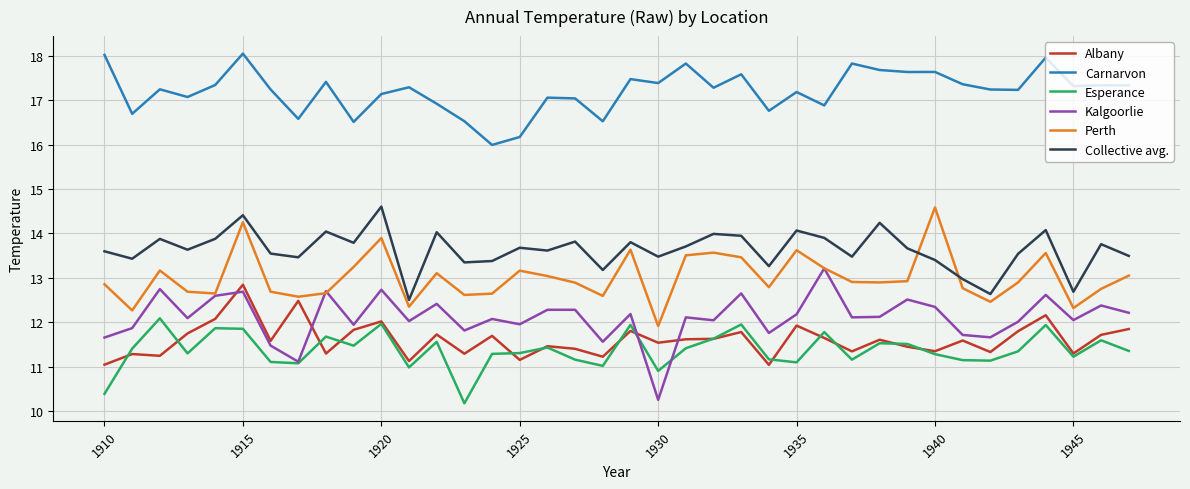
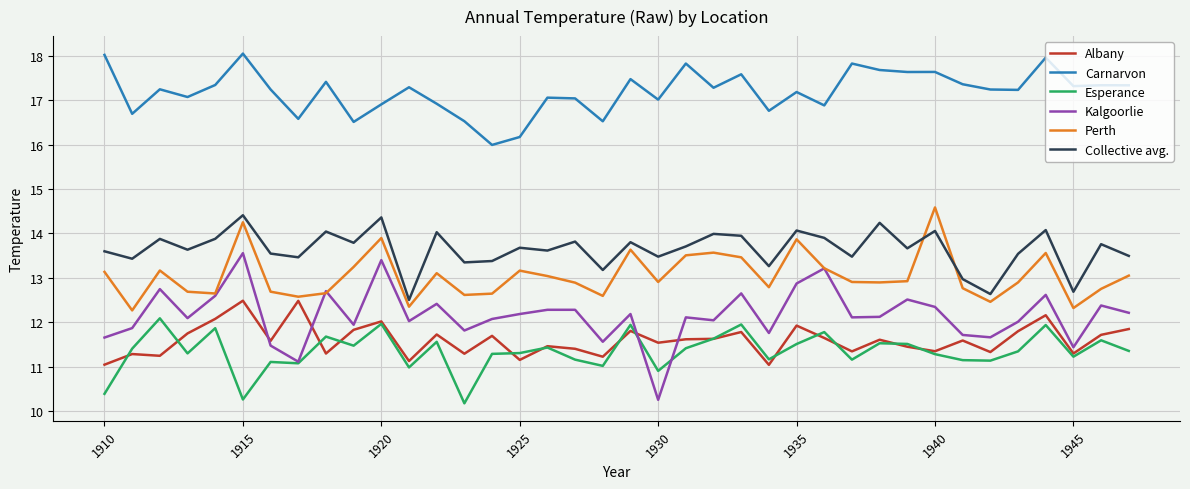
  {
    "Albany": {
      "1910": 11.0,
-     "1915": 12.8,
+     "1915": 12.5,
      "1925": 11.2,
      "1930": 11.5,
      "1935": 11.9,
      "1940": 11.4,
      "1945": 11.3
    },
    "Carnarvon": {
      "1910": 18.0,
      "1915": 18.0,
-     "1920": 17.1,
+     "1920": 16.9,
      "1925": 16.2,
-     "1930": 17.4,
+     "1930": 17.0,
      "1935": 17.2,
      "1940": 17.6
    },
    "Esperance": {
      "1910": 10.4,
-     "1915": 11.9,
+     "1915": 10.3,
      "1925": 11.3,
      "1930": 10.9,
-     "1935": 11.1,
+     "1935": 11.5,
      "1940": 11.3,
      "1945": 11.2
    },
    "Kalgoorlie": {
      "1910": 11.7,
-     "1915": 12.7,
-     "1920": 12.7,
-     "1925": 12.0,
+     "1915": 13.6,
+     "1920": 13.4,
+     "1925": 12.2,
      "1930": 10.3,
-     "1935": 12.2,
+     "1935": 12.9,
      "1940": 12.3,
-     "1945": 12.1
+     "1945": 11.4
    },
    "Perth": {
-     "1910": 12.9,
+     "1910": 13.1,
      "1915": 14.3,
      "1920": 13.9,
      "1925": 13.2,
-     "1930": 11.9,
-     "1935": 13.6,
+     "1930": 12.9,
+     "1935": 13.9,
      "1940": 14.6,
      "1945": 12.3
    },
    "Collective avg.": {
      "1910": 13.6,
      "1915": 14.4,
-     "1920": 14.6,
+     "1920": 14.4,
      "1925": 13.7,
      "1930": 13.5,
      "1935": 14.1,
-     "1940": 13.4,
+     "1940": 14.1,
      "1945": 12.7
    }
  }
